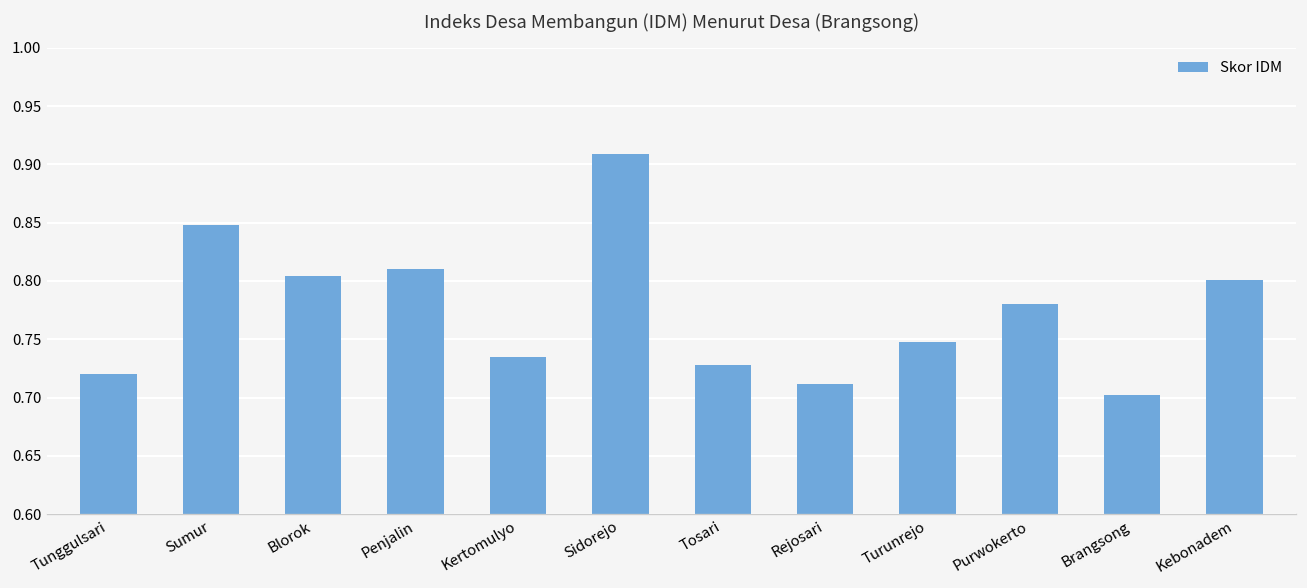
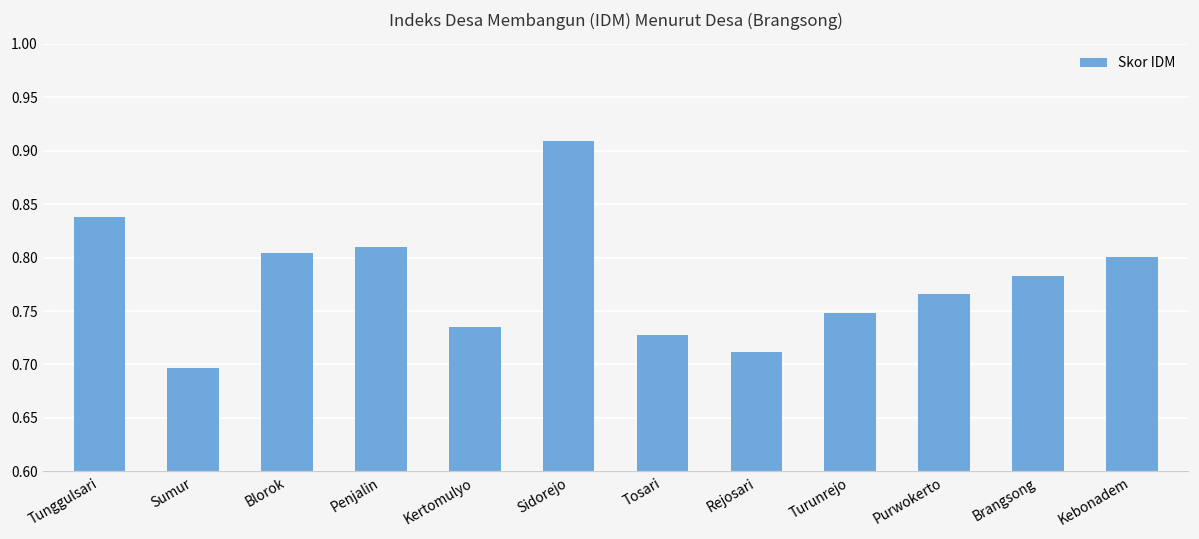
  {
-   "Tunggulsari": 0.72,
-   "Sumur": 0.85,
+   "Tunggulsari": 0.84,
+   "Sumur": 0.70,
    "Blorok": 0.80,
    "Penjalin": 0.81,
    "Kertomulyo": 0.74,
    "Sidorejo": 0.91,
    "Tosari": 0.73,
    "Rejosari": 0.71,
    "Turunrejo": 0.75,
-   "Purwokerto": 0.78,
-   "Brangsong": 0.70,
+   "Purwokerto": 0.77,
+   "Brangsong": 0.78,
    "Kebonadem": 0.80
  }
